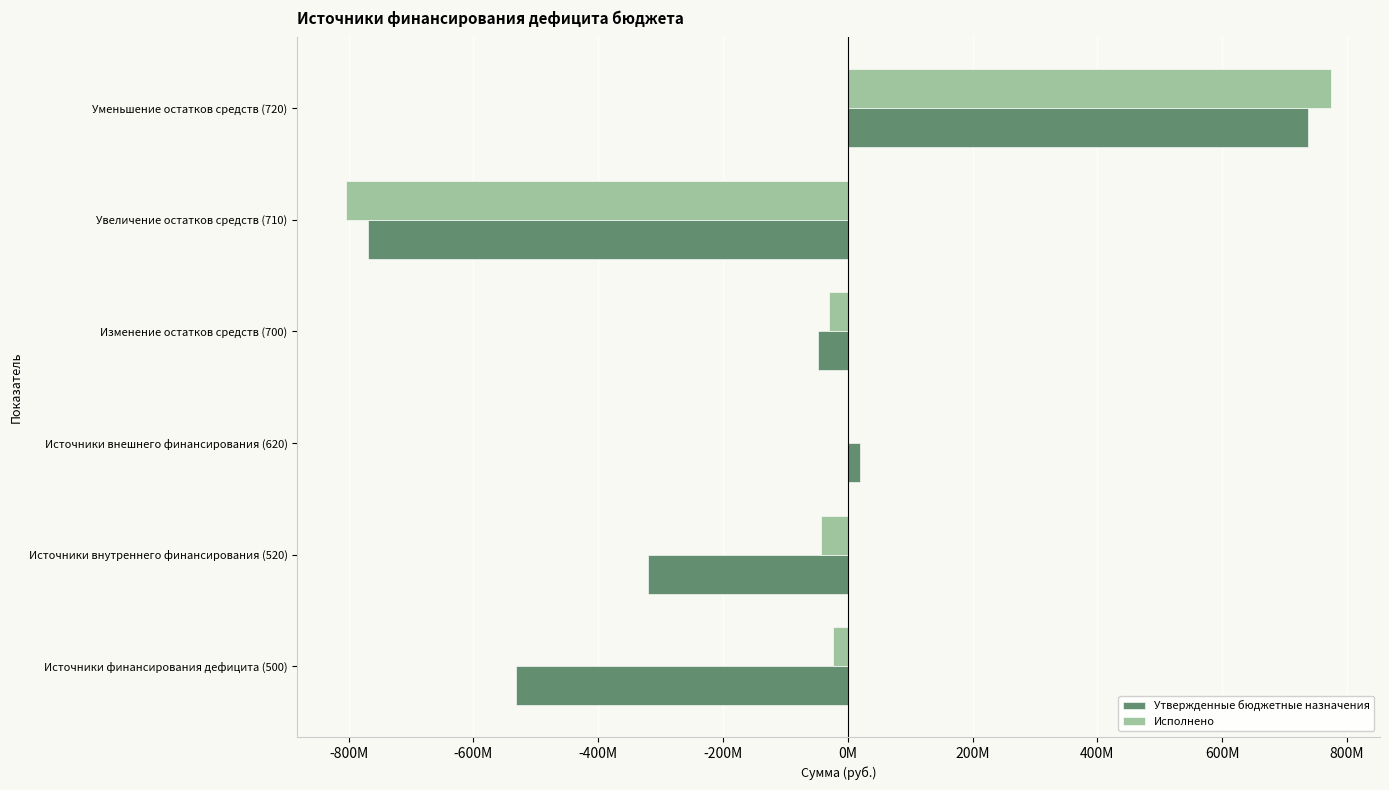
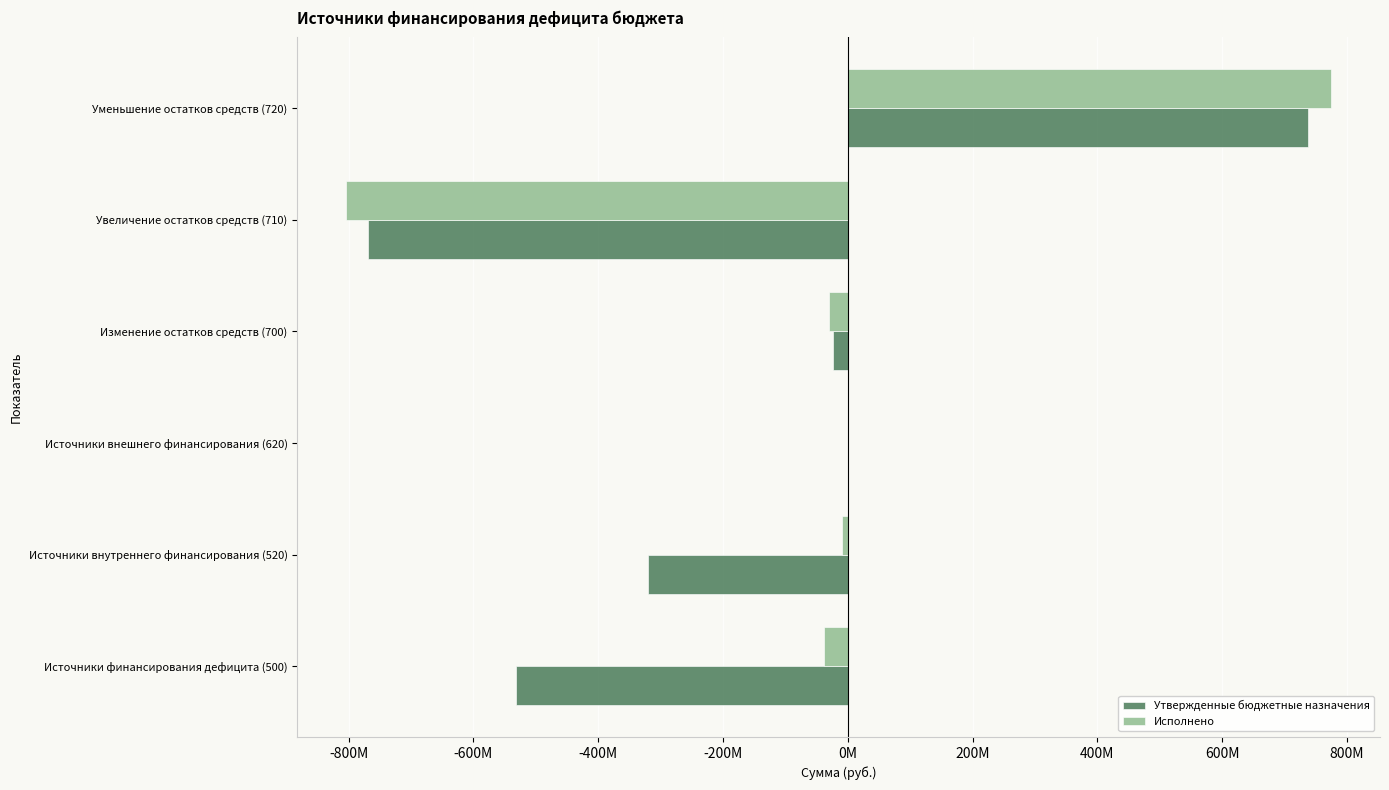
  {
    "Утвержденные бюджетные назначения": {
      "Уменьшение остатков средств (720)": 740000000,
      "Увеличение остатков средств (710)": -770000000,
-     "Изменение остатков средств (700)": -50000000,
-     "Источники внешнего финансирования (620)": 20000000,
+     "Изменение остатков средств (700)": -20000000,
+     "Источники внешнего финансирования (620)": 0,
      "Источники внутреннего финансирования (520)": -320000000,
      "Источники финансирования дефицита (500)": -530000000
    },
    "Исполнено": {
      "Уменьшение остатков средств (720)": 770000000,
      "Увеличение остатков средств (710)": -800000000,
      "Изменение остатков средств (700)": -30000000,
      "Источники внешнего финансирования (620)": 0,
-     "Источники внутреннего финансирования (520)": -40000000,
-     "Источники финансирования дефицита (500)": -20000000
+     "Источники внутреннего финансирования (520)": -10000000,
+     "Источники финансирования дефицита (500)": -40000000
    }
  }
